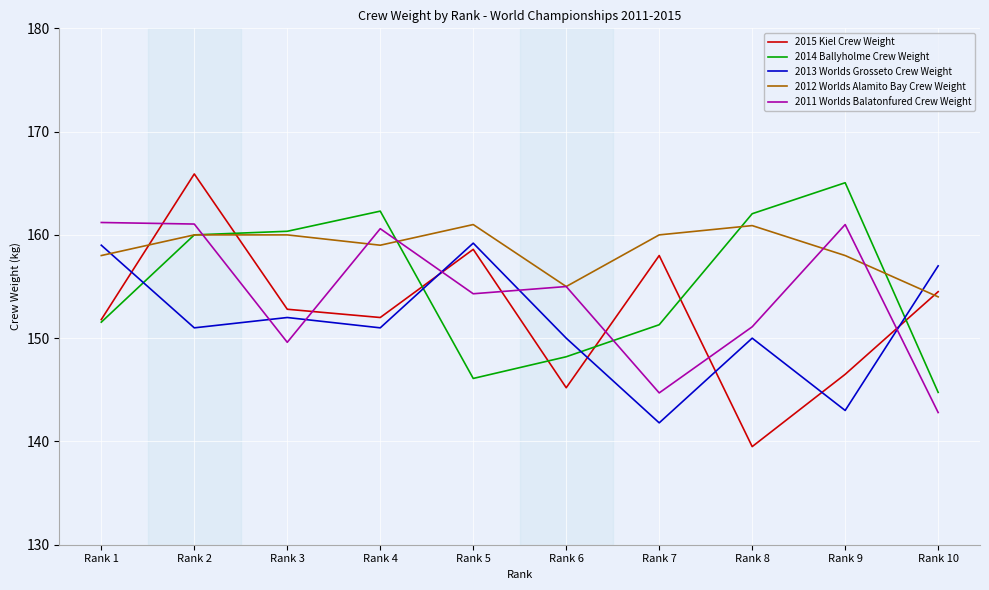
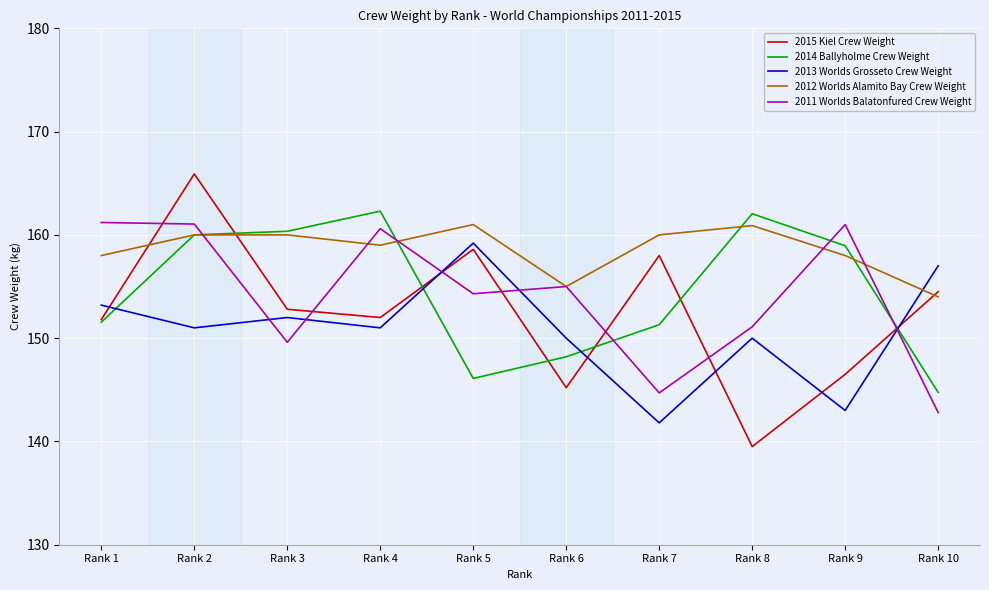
  {
    "2015 Kiel Crew Weight": {
      "Rank 1": 151.8,
      "Rank 2": 165.9,
      "Rank 3": 152.8,
      "Rank 4": 152.0,
      "Rank 5": 158.6,
      "Rank 6": 145.2,
      "Rank 7": 158.0,
      "Rank 8": 139.5,
      "Rank 9": 146.5,
      "Rank 10": 154.5
    },
    "2014 Ballyholme Crew Weight": {
      "Rank 1": 151.6,
      "Rank 3": 160.4,
      "Rank 4": 162.3,
      "Rank 5": 146.1,
      "Rank 6": 148.2,
      "Rank 7": 151.3,
      "Rank 8": 162.1,
-     "Rank 9": 165.1,
+     "Rank 9": 159.0,
      "Rank 10": 144.8
    },
    "2013 Worlds Grosseto Crew Weight": {
-     "Rank 1": 159.0,
+     "Rank 1": 153.2,
      "Rank 2": 151.0,
      "Rank 3": 152.0,
      "Rank 4": 151.0,
      "Rank 5": 159.2,
      "Rank 6": 150.0,
      "Rank 7": 141.8,
      "Rank 8": 150.0,
      "Rank 9": 143.0,
      "Rank 10": 157.0
    },
    "2012 Worlds Alamito Bay Crew Weight": {
      "Rank 1": 158.0,
      "Rank 3": 160.0,
      "Rank 4": 159.0,
      "Rank 5": 161.0,
      "Rank 7": 160.0,
      "Rank 8": 160.9,
      "Rank 9": 158.0,
      "Rank 10": 154.0
    },
    "2011 Worlds Balatonfured Crew Weight": {
      "Rank 1": 161.2,
      "Rank 2": 161.1,
      "Rank 3": 149.6,
      "Rank 4": 160.6,
      "Rank 5": 154.3,
      "Rank 7": 144.7,
      "Rank 8": 151.1,
      "Rank 9": 161.0,
      "Rank 10": 142.8
    }
  }
